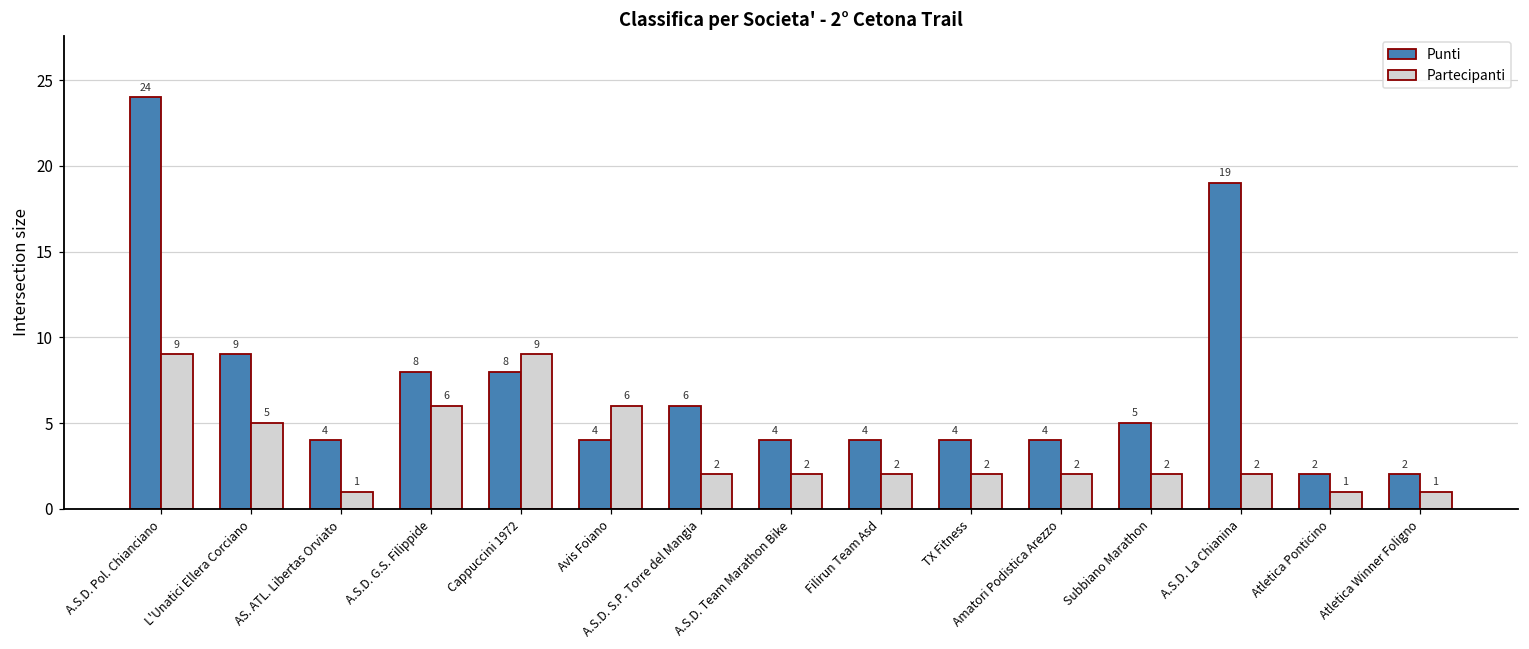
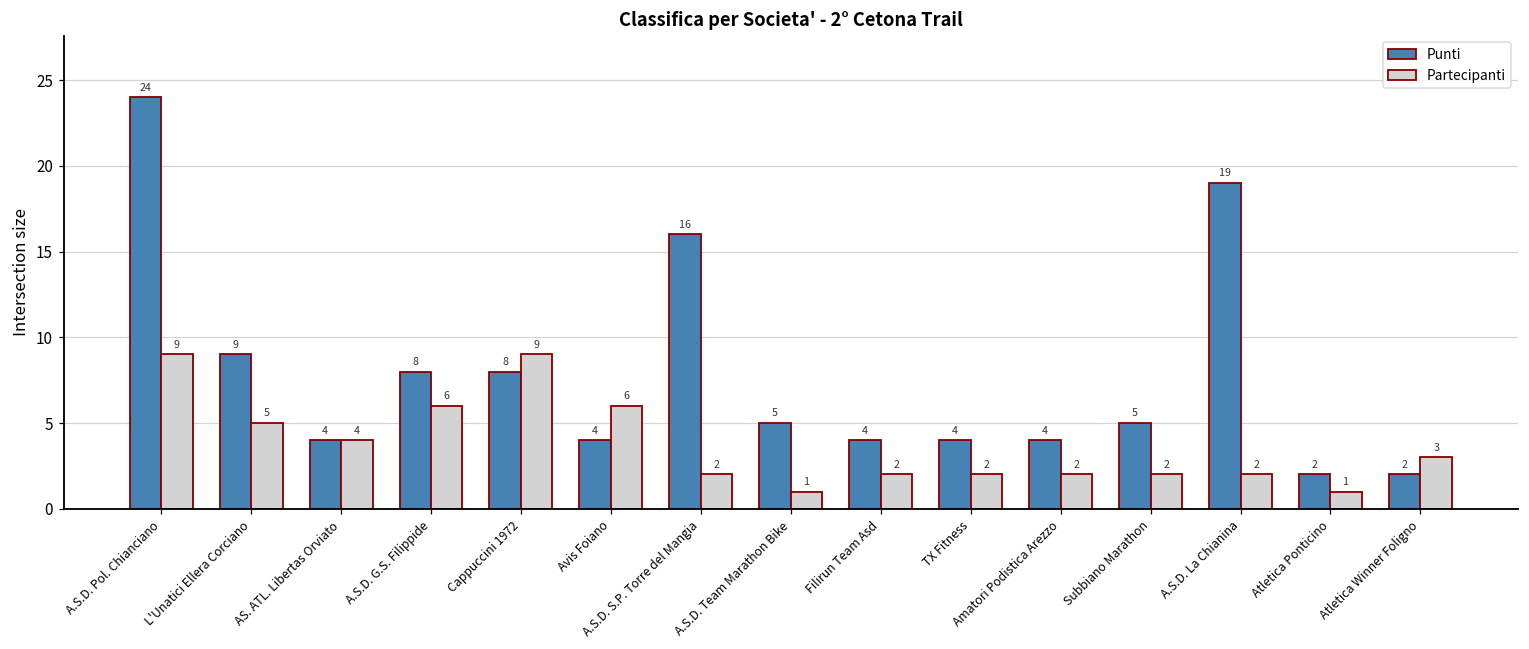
  {
    "Punti": {
      "A.S.D. Pol. Chianciano": 24,
      "L'Unatici Ellera Corciano": 9,
      "AS. ATL. Libertas Orviato": 4,
      "A.S.D. G.S. Filippide": 8,
      "Cappuccini 1972": 8,
      "Avis Foiano": 4,
-     "A.S.D. S.P. Torre del Mangia": 6,
-     "A.S.D. Team Marathon Bike": 4,
+     "A.S.D. S.P. Torre del Mangia": 16,
+     "A.S.D. Team Marathon Bike": 5,
      "Filirun Team Asd": 4,
      "TX Fitness": 4,
      "Amatori Podistica Arezzo": 4,
      "Subbiano Marathon": 5,
      "A.S.D. La Chianina": 19,
      "Atletica Ponticino": 2,
      "Atletica Winner Foligno": 2
    },
    "Partecipanti": {
      "A.S.D. Pol. Chianciano": 9,
      "L'Unatici Ellera Corciano": 5,
-     "AS. ATL. Libertas Orviato": 1,
+     "AS. ATL. Libertas Orviato": 4,
      "A.S.D. G.S. Filippide": 6,
      "Cappuccini 1972": 9,
      "Avis Foiano": 6,
      "A.S.D. S.P. Torre del Mangia": 2,
-     "A.S.D. Team Marathon Bike": 2,
+     "A.S.D. Team Marathon Bike": 1,
      "Filirun Team Asd": 2,
      "TX Fitness": 2,
      "Amatori Podistica Arezzo": 2,
      "Subbiano Marathon": 2,
      "A.S.D. La Chianina": 2,
      "Atletica Ponticino": 1,
-     "Atletica Winner Foligno": 1
+     "Atletica Winner Foligno": 3
    }
  }
